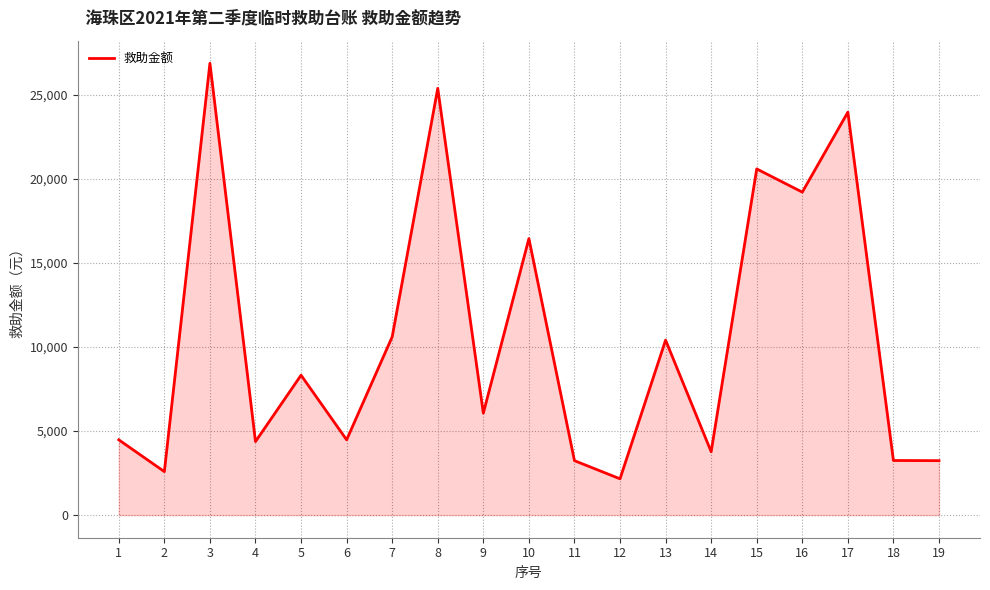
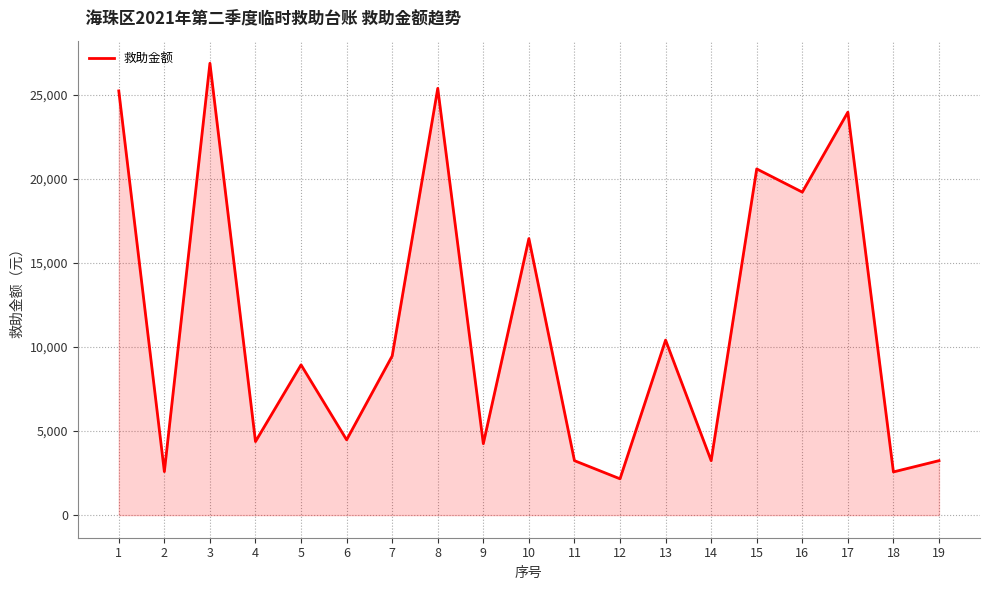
  {
-   "1": "4,500",
+   "1": "25,200",
    "2": "2,600",
    "3": "26,900",
    "4": "4,400",
-   "5": "8,300",
+   "5": "8,900",
    "6": "4,500",
-   "7": "10,600",
+   "7": "9,500",
    "8": "25,400",
-   "9": "6,100",
+   "9": "4,300",
    "10": "16,500",
    "11": "3,200",
    "12": "2,200",
    "13": "10,400",
-   "14": "3,800",
+   "14": "3,200",
    "15": "20,600",
    "16": "19,200",
    "17": "24,000",
-   "18": "3,300",
+   "18": "2,600",
    "19": "3,200"
  }
